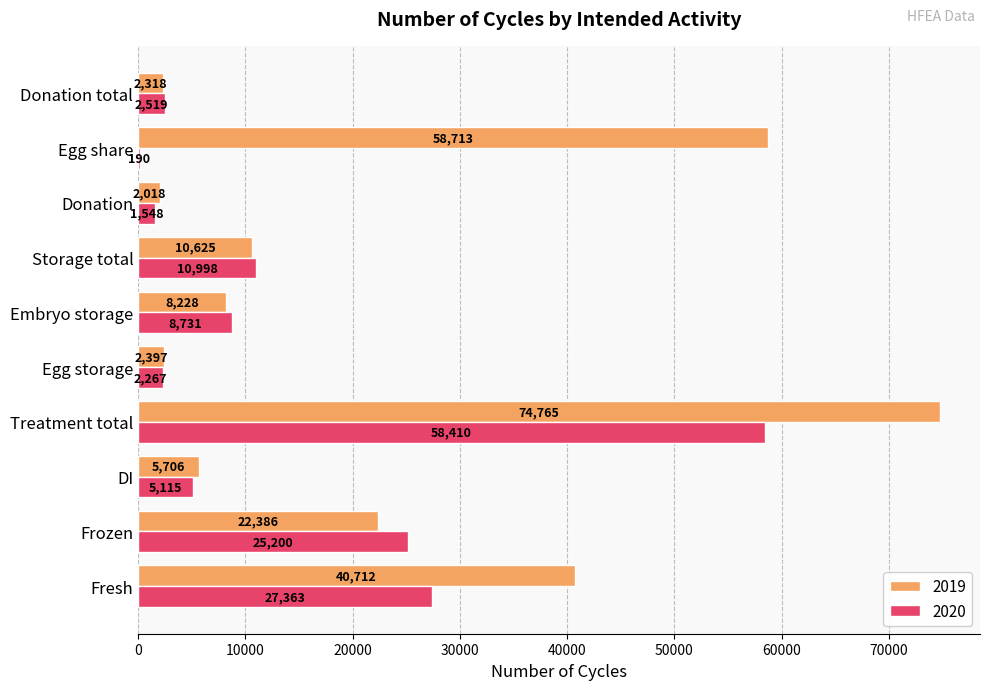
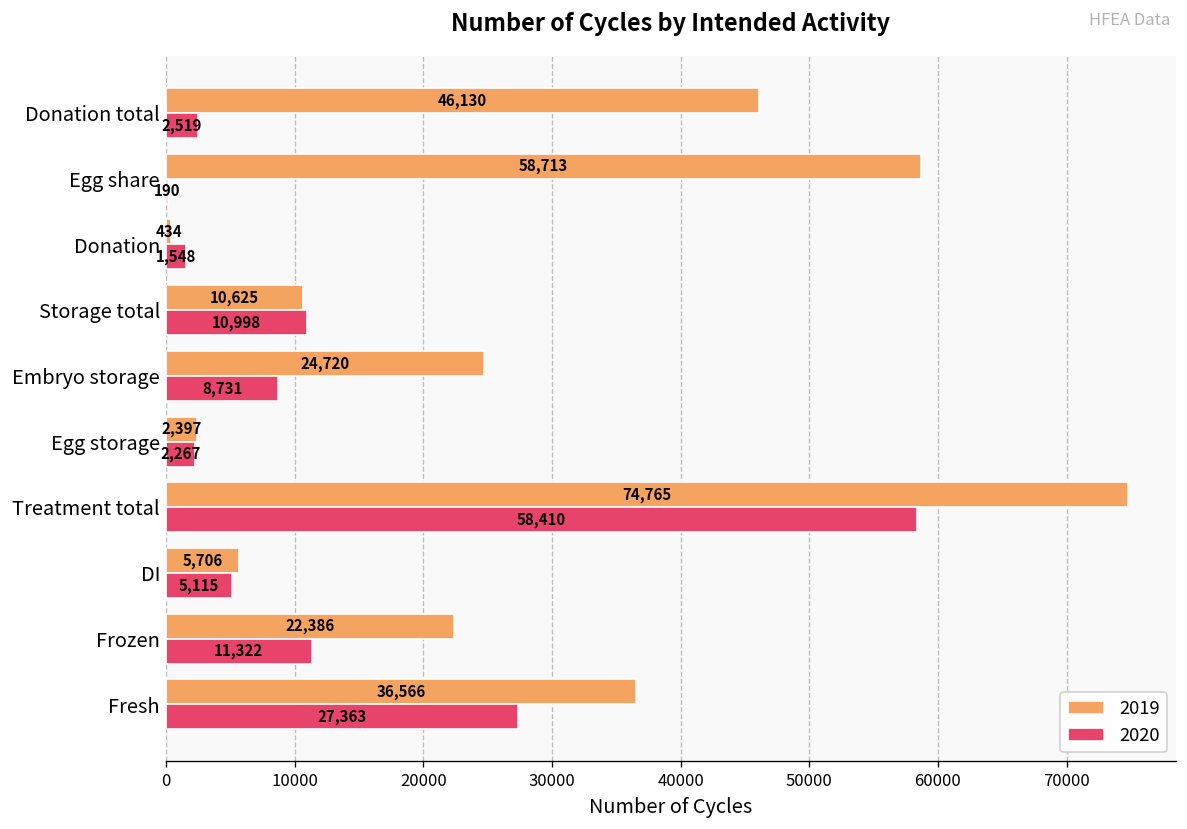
  {
    "2019": {
-     "Donation total": "2,318",
+     "Donation total": "46,130",
      "Egg share": "58,713",
-     "Donation": "2,018",
+     "Donation": "434",
      "Storage total": "10,625",
-     "Embryo storage": "8,228",
+     "Embryo storage": "24,720",
      "Egg storage": "2,397",
      "Treatment total": "74,765",
      "DI": "5,706",
      "Frozen": "22,386",
-     "Fresh": "40,712"
+     "Fresh": "36,566"
    },
    "2020": {
      "Donation total": "2,519",
      "Egg share": "190",
      "Donation": "1,548",
      "Storage total": "10,998",
      "Embryo storage": "8,731",
      "Egg storage": "2,267",
      "Treatment total": "58,410",
      "DI": "5,115",
-     "Frozen": "25,200",
+     "Frozen": "11,322",
      "Fresh": "27,363"
    }
  }
